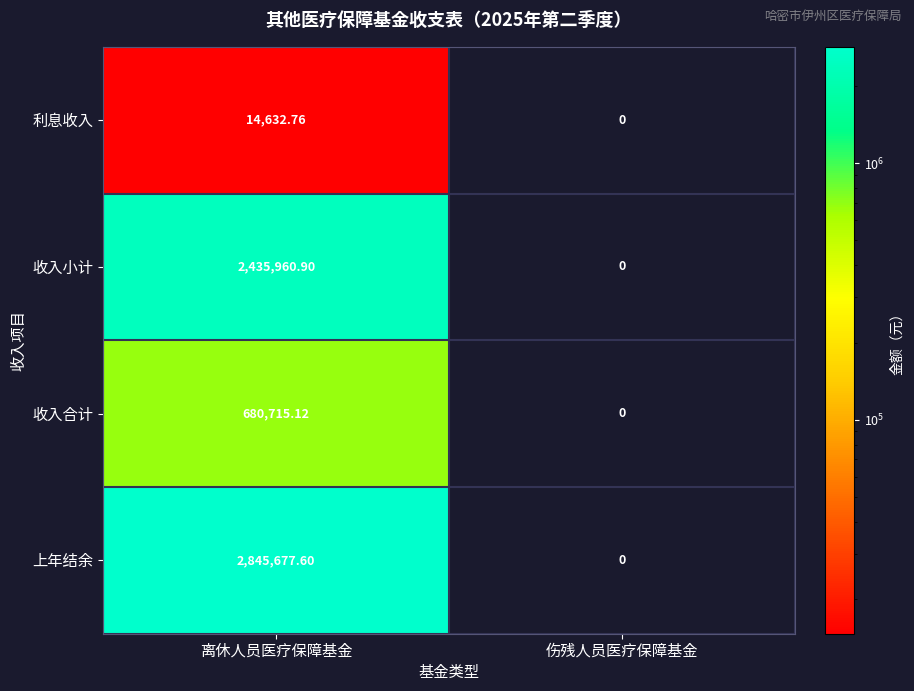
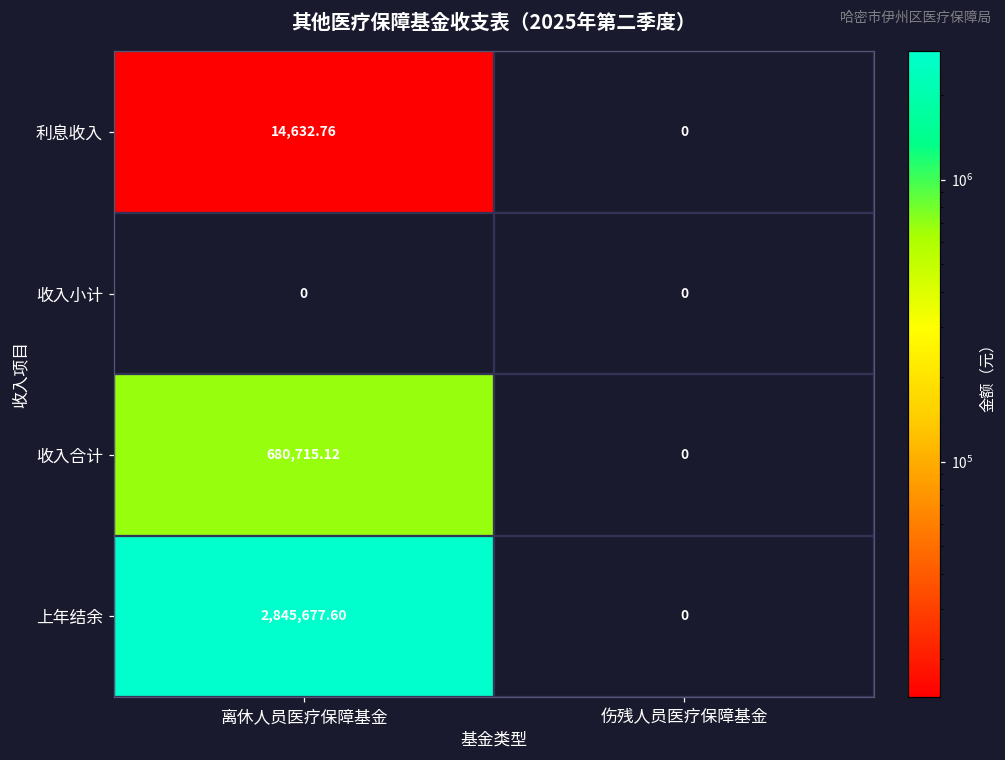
  {
    "利息收入": {
      "离休人员医疗保障基金": "14,632.76",
      "伤残人员医疗保障基金": "0"
    },
    "收入小计": {
-     "离休人员医疗保障基金": "2,435,960.90",
+     "离休人员医疗保障基金": "0",
      "伤残人员医疗保障基金": "0"
    },
    "收入合计": {
      "离休人员医疗保障基金": "680,715.12",
      "伤残人员医疗保障基金": "0"
    },
    "上年结余": {
      "离休人员医疗保障基金": "2,845,677.60",
      "伤残人员医疗保障基金": "0"
    }
  }
